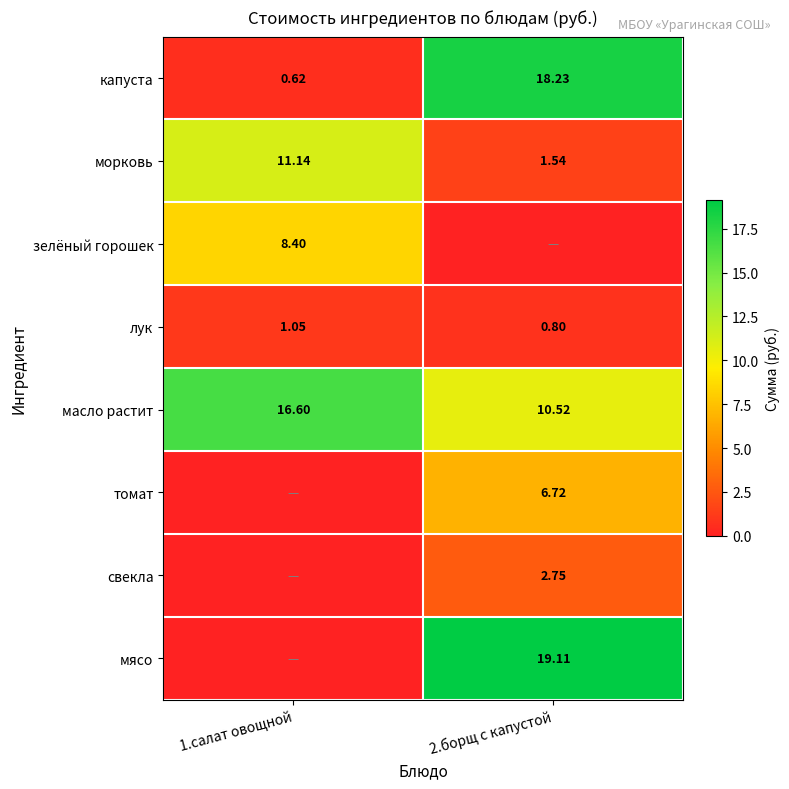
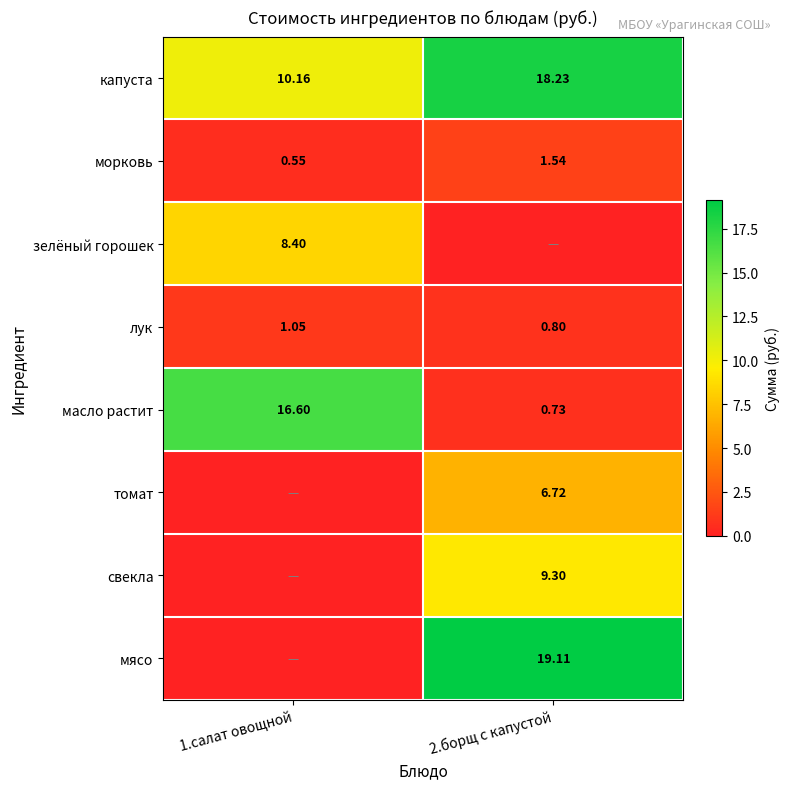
  {
    "капуста": {
-     "1.салат овощной": 0.62,
+     "1.салат овощной": 10.16,
      "2.борщ с капустой": 18.23
    },
    "морковь": {
-     "1.салат овощной": 11.14,
+     "1.салат овощной": 0.55,
      "2.борщ с капустой": 1.54
    },
    "зелёный горошек": {
      "1.салат овощной": 8.40
    },
    "лук": {
      "1.салат овощной": 1.05,
      "2.борщ с капустой": 0.80
    },
    "масло растит": {
      "1.салат овощной": 16.60,
-     "2.борщ с капустой": 10.52
+     "2.борщ с капустой": 0.73
    },
    "томат": {
      "2.борщ с капустой": 6.72
    },
    "свекла": {
-     "2.борщ с капустой": 2.75
+     "2.борщ с капустой": 9.30
    },
    "мясо": {
      "2.борщ с капустой": 19.11
    }
  }
